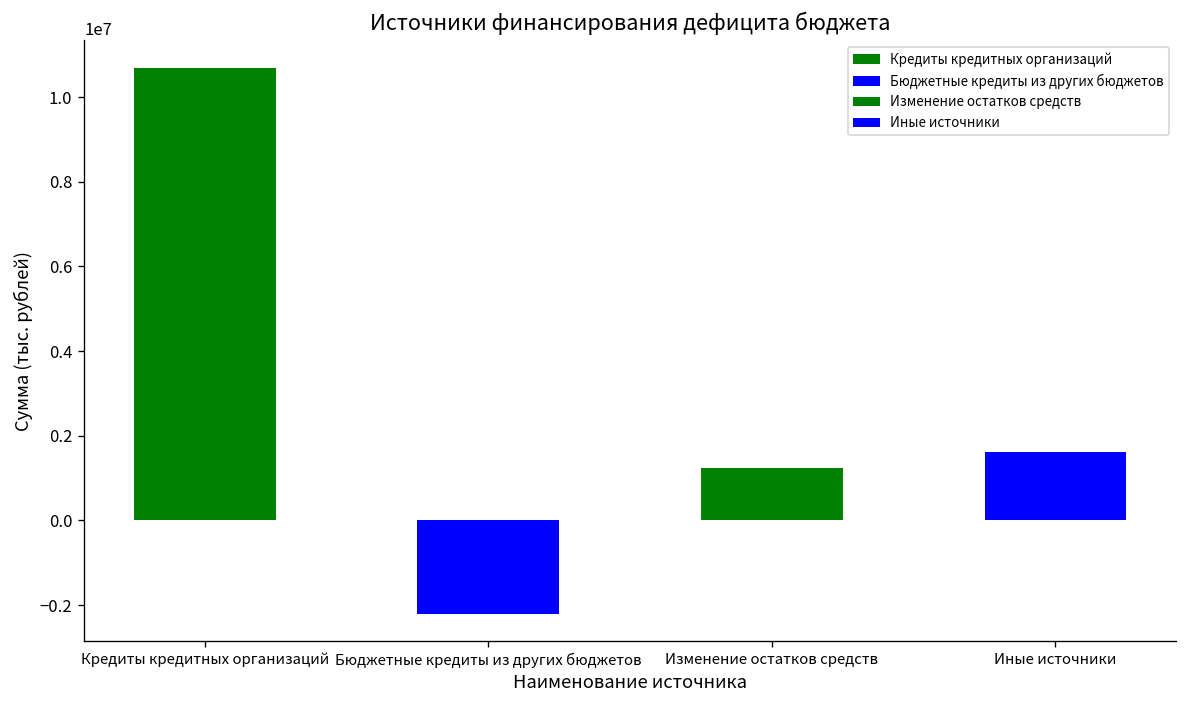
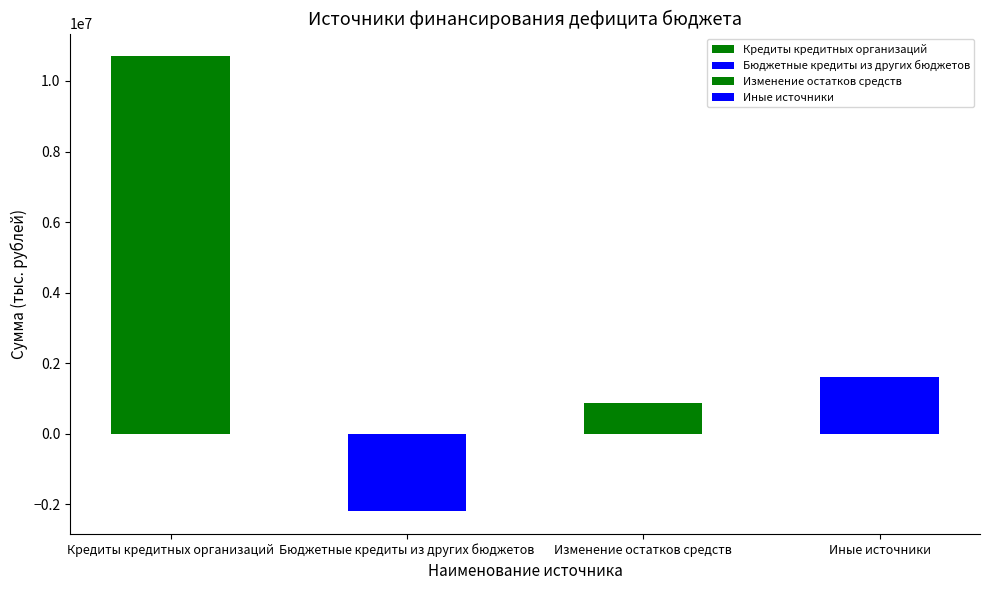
  {
    "Кредиты кредитных организаций": 10700000,
    "Бюджетные кредиты из других бюджетов": -2200000,
-   "Изменение остатков средств": 1200000,
+   "Изменение остатков средств": 900000,
    "Иные источники": 1600000
  }
